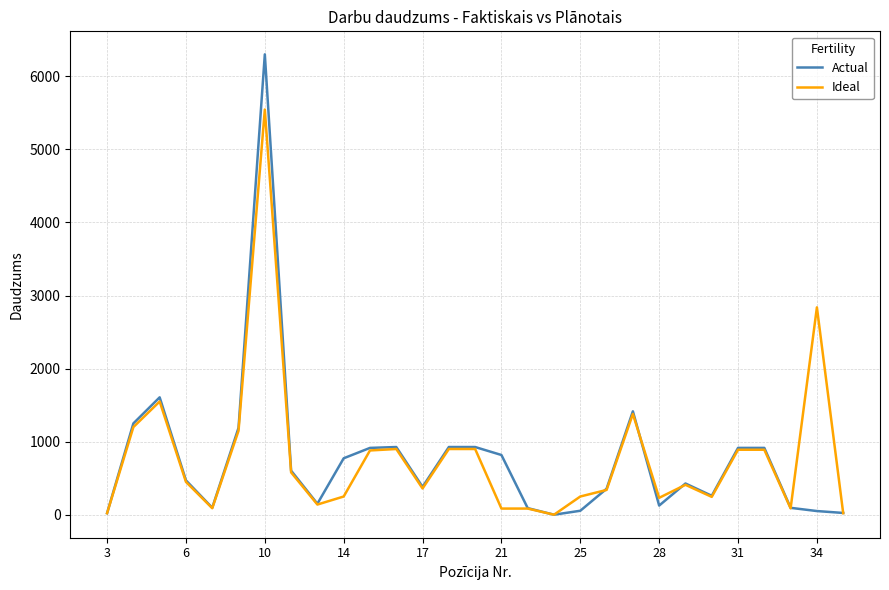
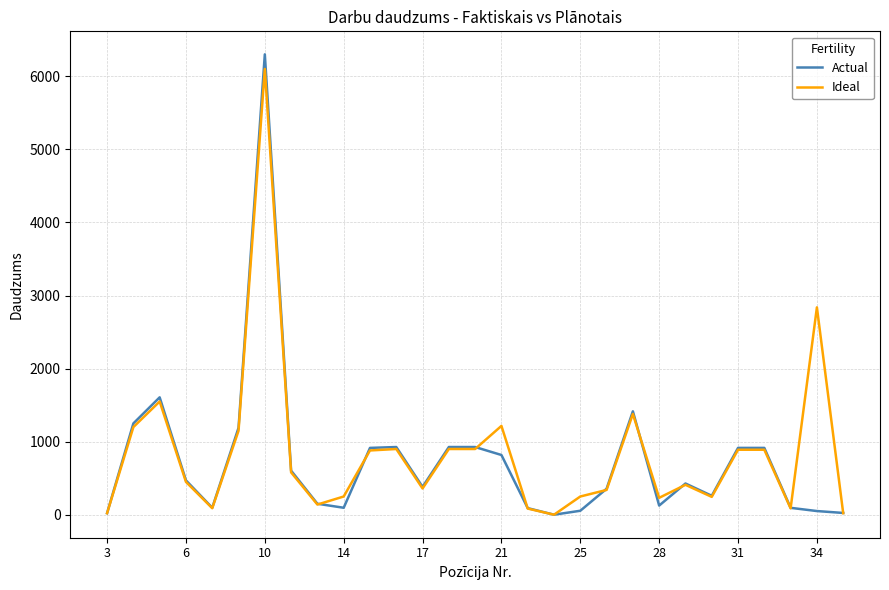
  {
    "Actual": {
      "10": 6300,
-     "14": 800,
+     "14": 100,
      "21": 800,
      "25": 100,
      "28": 100,
      "34": 100
    },
    "Ideal": {
-     "10": 5500,
+     "10": 6100,
      "14": 300,
-     "21": 100,
+     "21": 1200,
      "25": 300,
      "28": 200,
      "34": 2800
    }
  }
